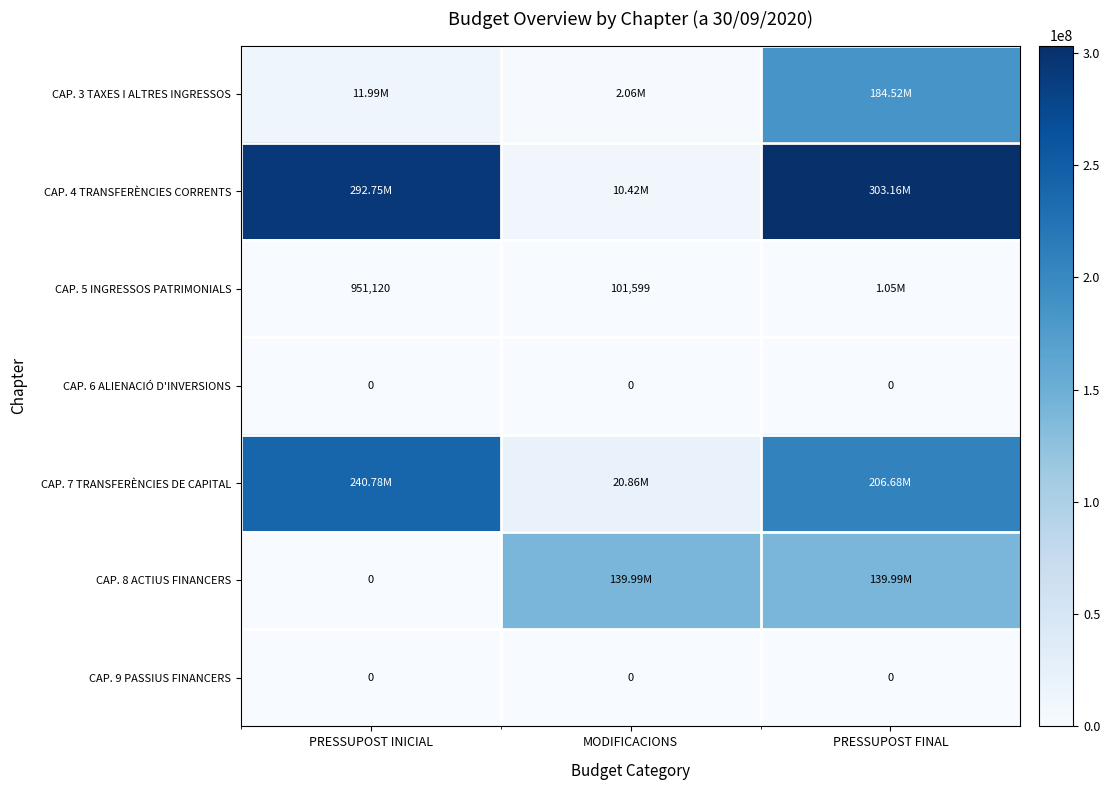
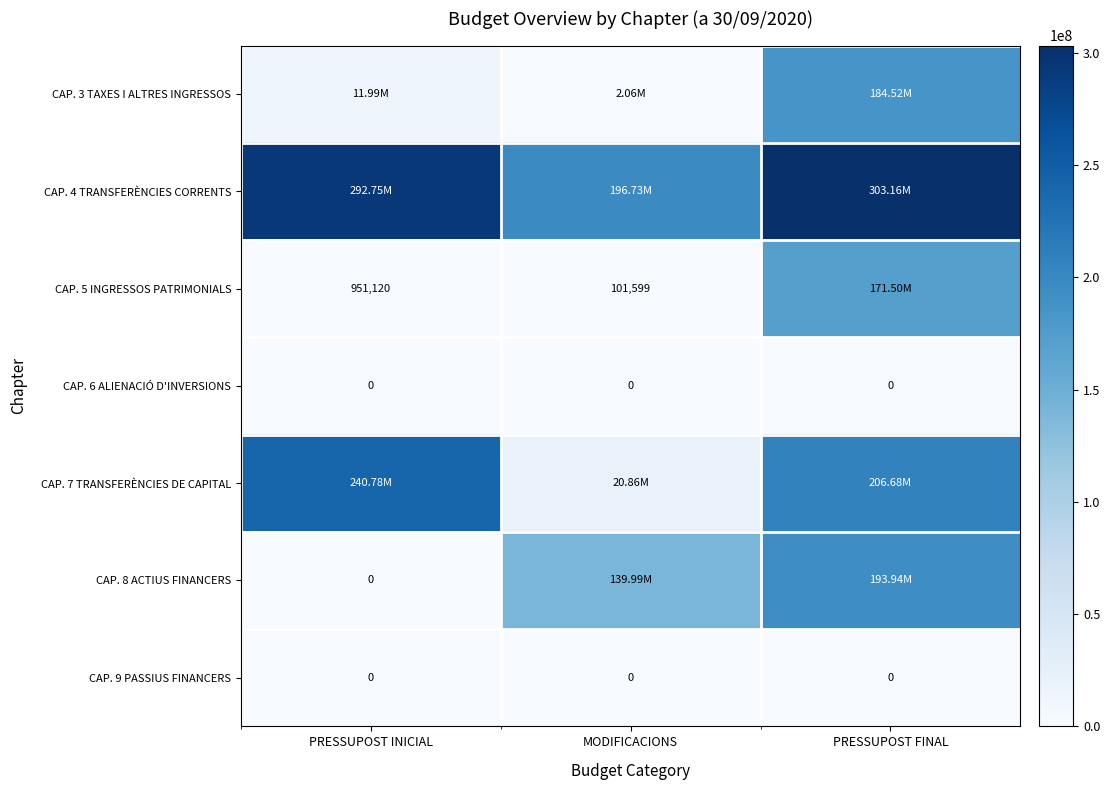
  {
    "CAP. 3 TAXES I ALTRES INGRESSOS": {
      "PRESSUPOST INICIAL": "11.99M",
      "MODIFICACIONS": "2.06M",
      "PRESSUPOST FINAL": "184.52M"
    },
    "CAP. 4 TRANSFERÈNCIES CORRENTS": {
      "PRESSUPOST INICIAL": "292.75M",
-     "MODIFICACIONS": "10.42M",
+     "MODIFICACIONS": "196.73M",
      "PRESSUPOST FINAL": "303.16M"
    },
    "CAP. 5 INGRESSOS PATRIMONIALS": {
      "PRESSUPOST INICIAL": "951,120",
      "MODIFICACIONS": "101,599",
-     "PRESSUPOST FINAL": "1.05M"
+     "PRESSUPOST FINAL": "171.50M"
    },
    "CAP. 6 ALIENACIÓ D'INVERSIONS": {
      "PRESSUPOST INICIAL": "0",
      "MODIFICACIONS": "0",
      "PRESSUPOST FINAL": "0"
    },
    "CAP. 7 TRANSFERÈNCIES DE CAPITAL": {
      "PRESSUPOST INICIAL": "240.78M",
      "MODIFICACIONS": "20.86M",
      "PRESSUPOST FINAL": "206.68M"
    },
    "CAP. 8 ACTIUS FINANCERS": {
      "PRESSUPOST INICIAL": "0",
      "MODIFICACIONS": "139.99M",
-     "PRESSUPOST FINAL": "139.99M"
+     "PRESSUPOST FINAL": "193.94M"
    },
    "CAP. 9 PASSIUS FINANCERS": {
      "PRESSUPOST INICIAL": "0",
      "MODIFICACIONS": "0",
      "PRESSUPOST FINAL": "0"
    }
  }
